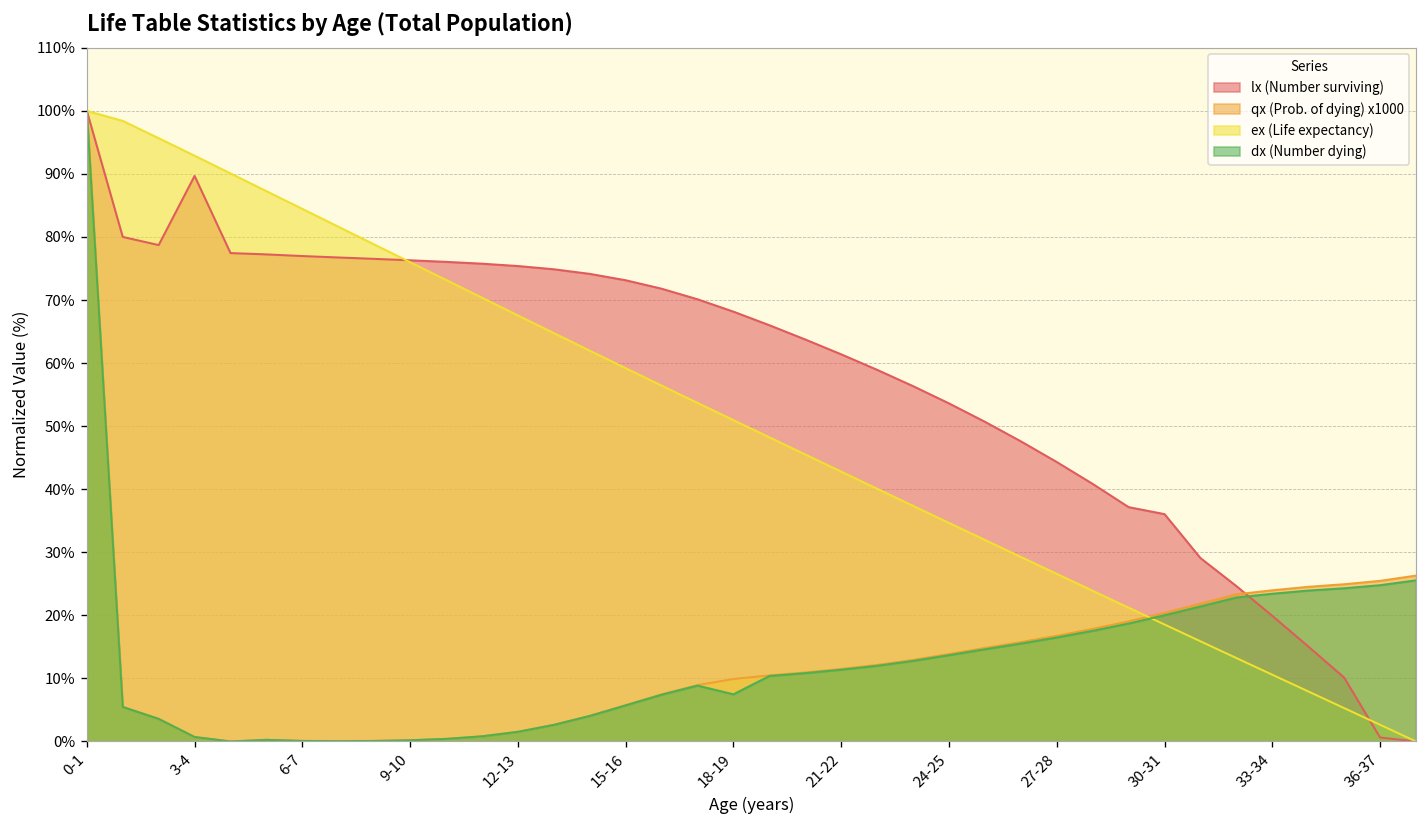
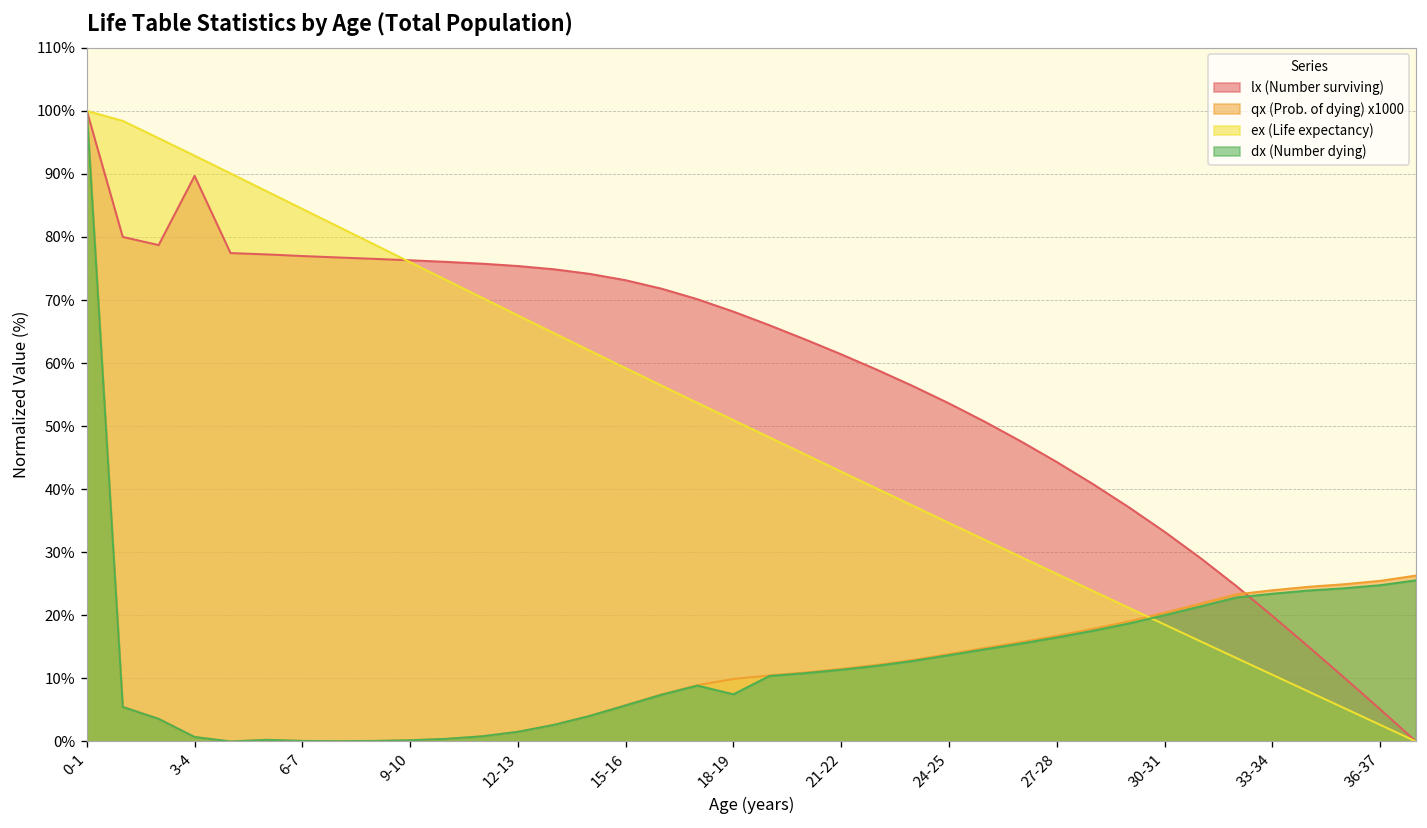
  {
    "lx (Number surviving)": {
      "3-4": "90%",
      "6-7": "77%",
      "12-13": "75%",
      "15-16": "73%",
      "18-19": "68%",
      "21-22": "61%",
      "24-25": "54%",
      "27-28": "44%",
-     "30-31": "36%",
+     "30-31": "33%",
      "33-34": "20%",
-     "36-37": "1%"
+     "36-37": "5%"
    },
    "dx (Number dying)": {
      "18-19": "7%",
      "33-34": "23%",
      "36-37": "25%"
    }
  }
